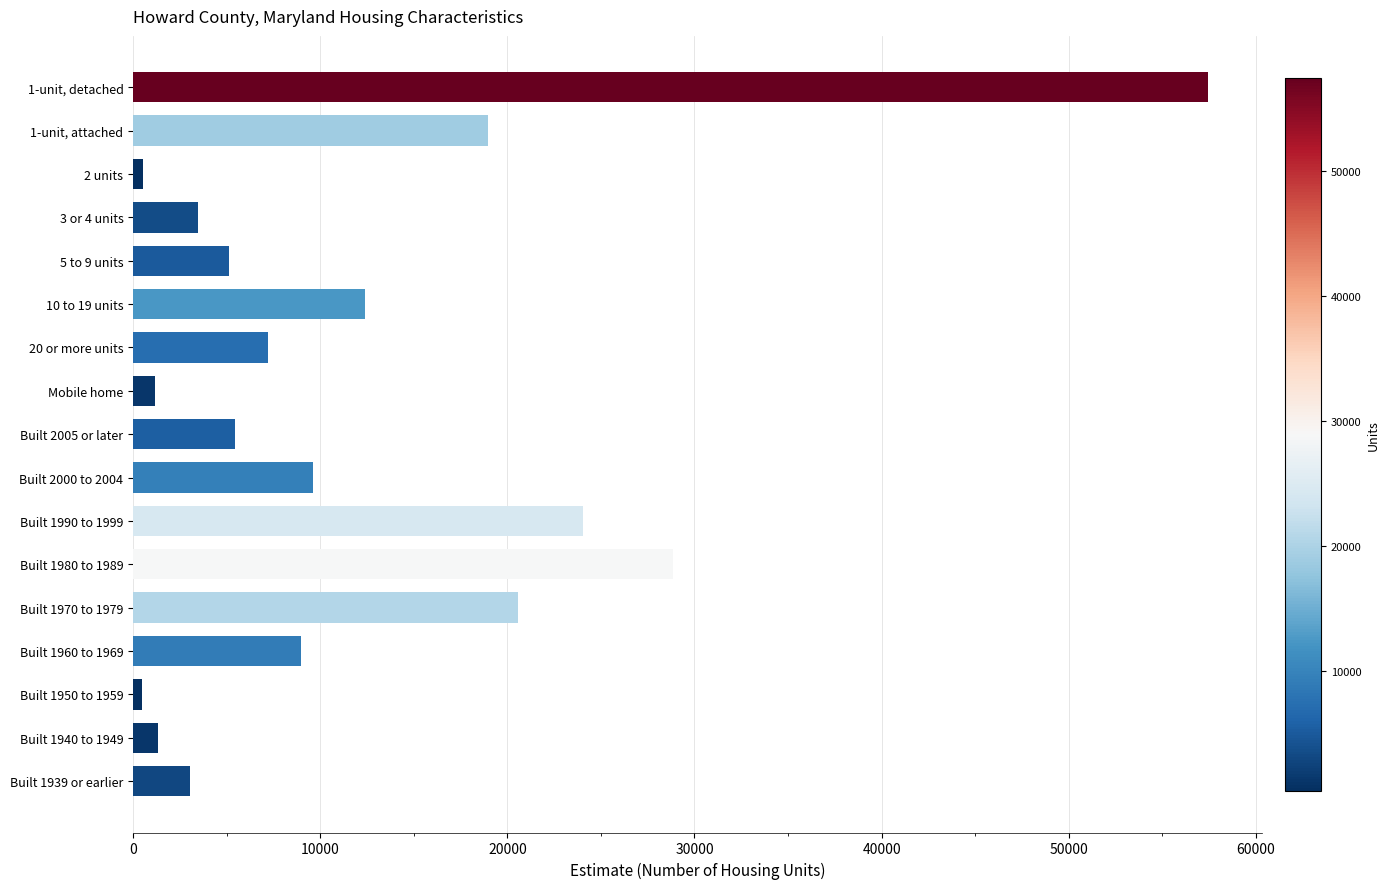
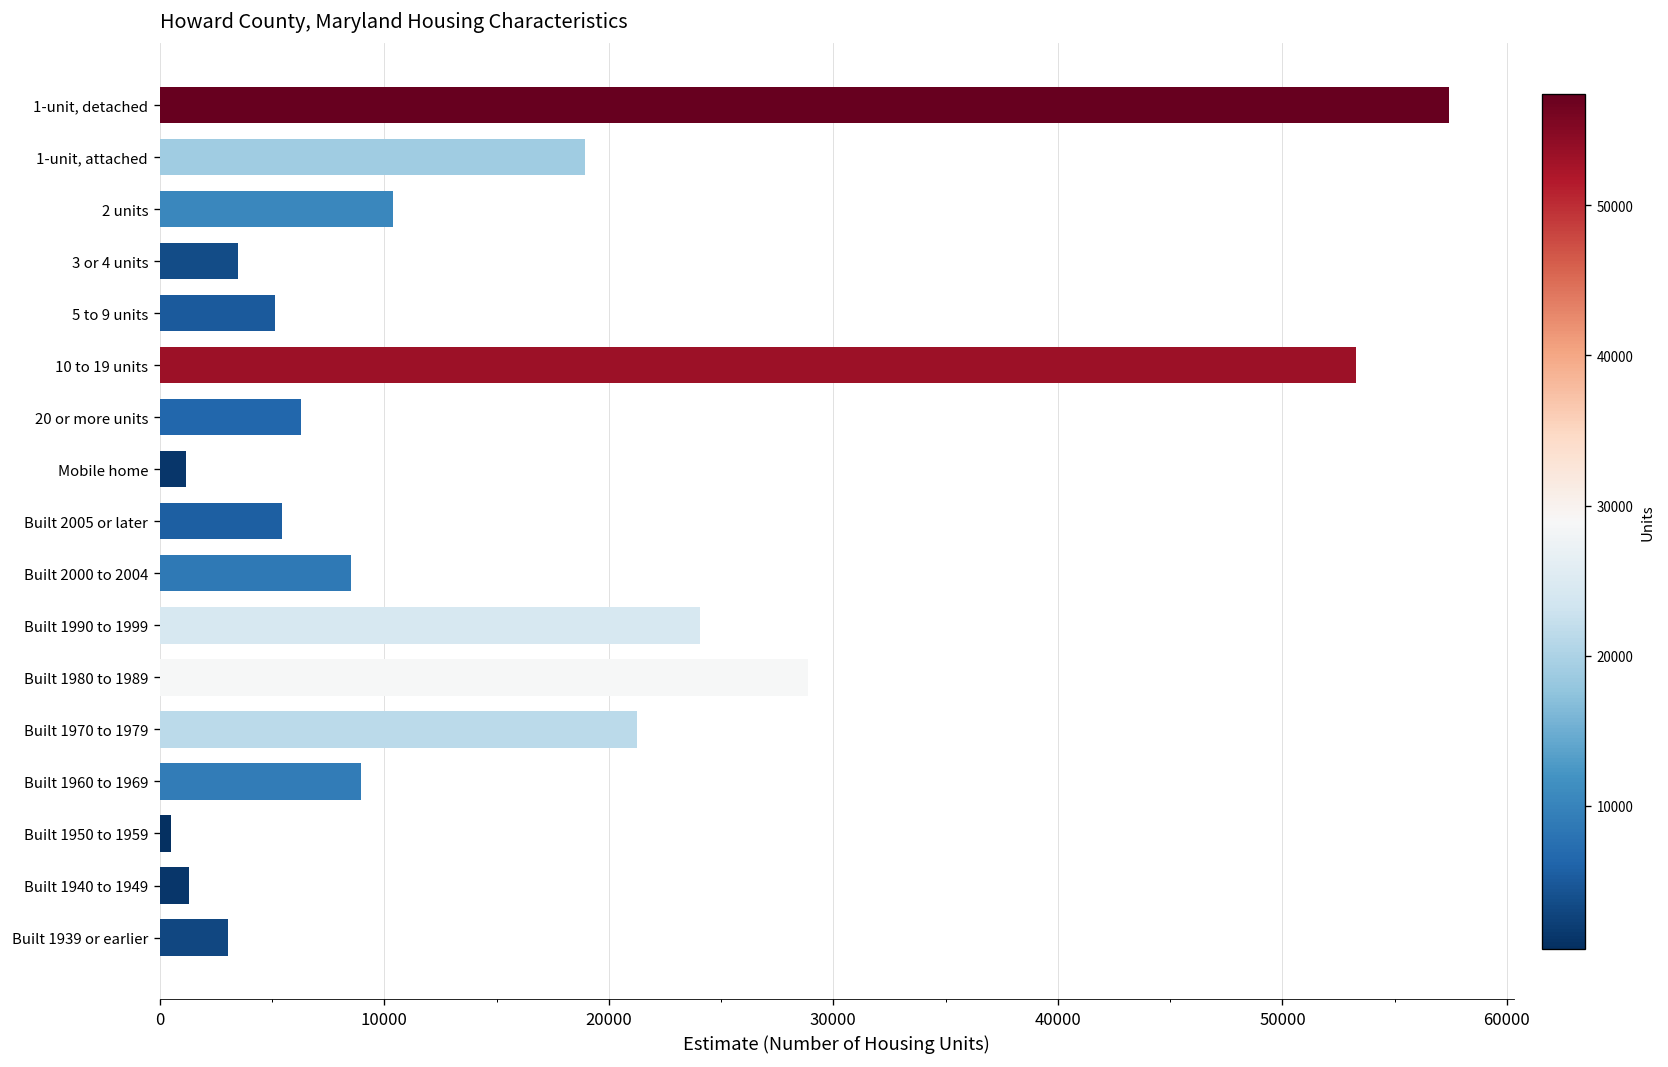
  {
    "1-unit, detached": 57400,
    "1-unit, attached": 18900,
-   "2 units": 500,
+   "2 units": 10400,
    "3 or 4 units": 3500,
    "5 to 9 units": 5100,
-   "10 to 19 units": 12400,
-   "20 or more units": 7200,
+   "10 to 19 units": 53300,
+   "20 or more units": 6300,
    "Mobile home": 1200,
    "Built 2005 or later": 5400,
-   "Built 2000 to 2004": 9600,
+   "Built 2000 to 2004": 8500,
    "Built 1990 to 1999": 24100,
    "Built 1980 to 1989": 28900,
-   "Built 1970 to 1979": 20600,
+   "Built 1970 to 1979": 21200,
    "Built 1960 to 1969": 9000,
    "Built 1950 to 1959": 500,
    "Built 1940 to 1949": 1300,
    "Built 1939 or earlier": 3100
  }
